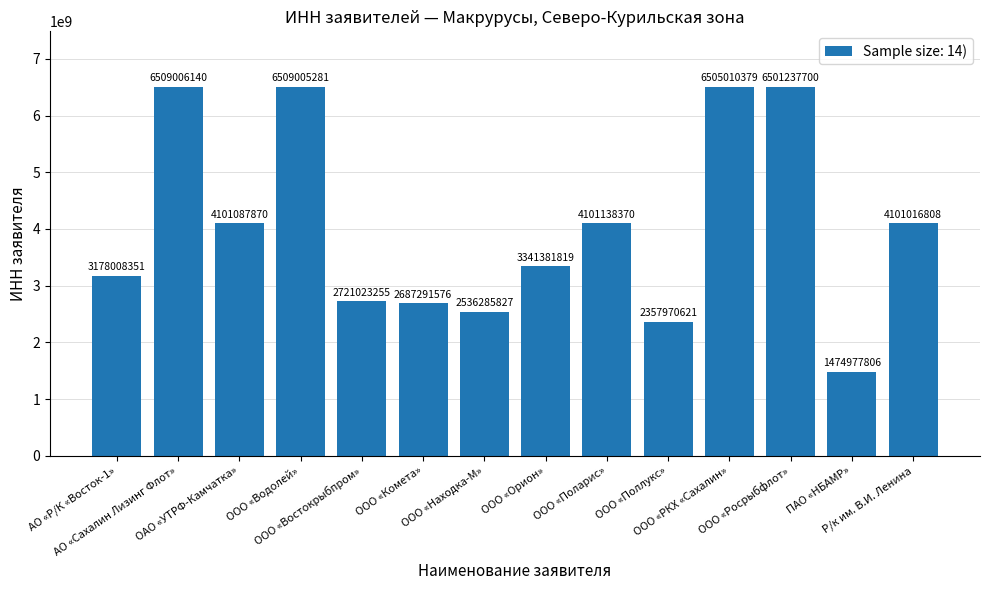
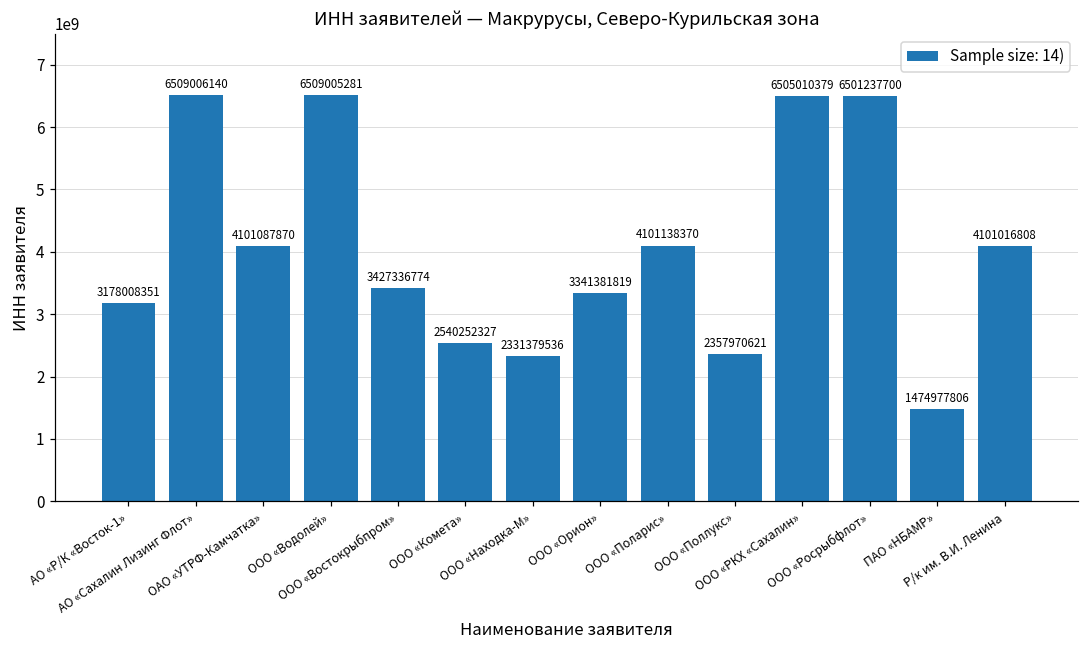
  {
    "АО «Р/К «Восток-1»": 3178008351,
    "АО «Сахалин Лизинг Флот»": 6509006140,
    "ОАО «УТРФ-Камчатка»": 4101087870,
    "ООО «Водолей»": 6509005281,
-   "ООО «Востокрыбпром»": 2721023255,
-   "ООО «Комета»": 2687291576,
-   "ООО «Находка-М»": 2536285827,
+   "ООО «Востокрыбпром»": 3427336774,
+   "ООО «Комета»": 2540252327,
+   "ООО «Находка-М»": 2331379536,
    "ООО «Орион»": 3341381819,
    "ООО «Поларис»": 4101138370,
    "ООО «Поллукс»": 2357970621,
    "ООО «РКХ «Сахалин»": 6505010379,
    "ООО «Росрыбфлот»": 6501237700,
    "ПАО «НБАМР»": 1474977806,
    "Р/к им. В.И. Ленина": 4101016808
  }
